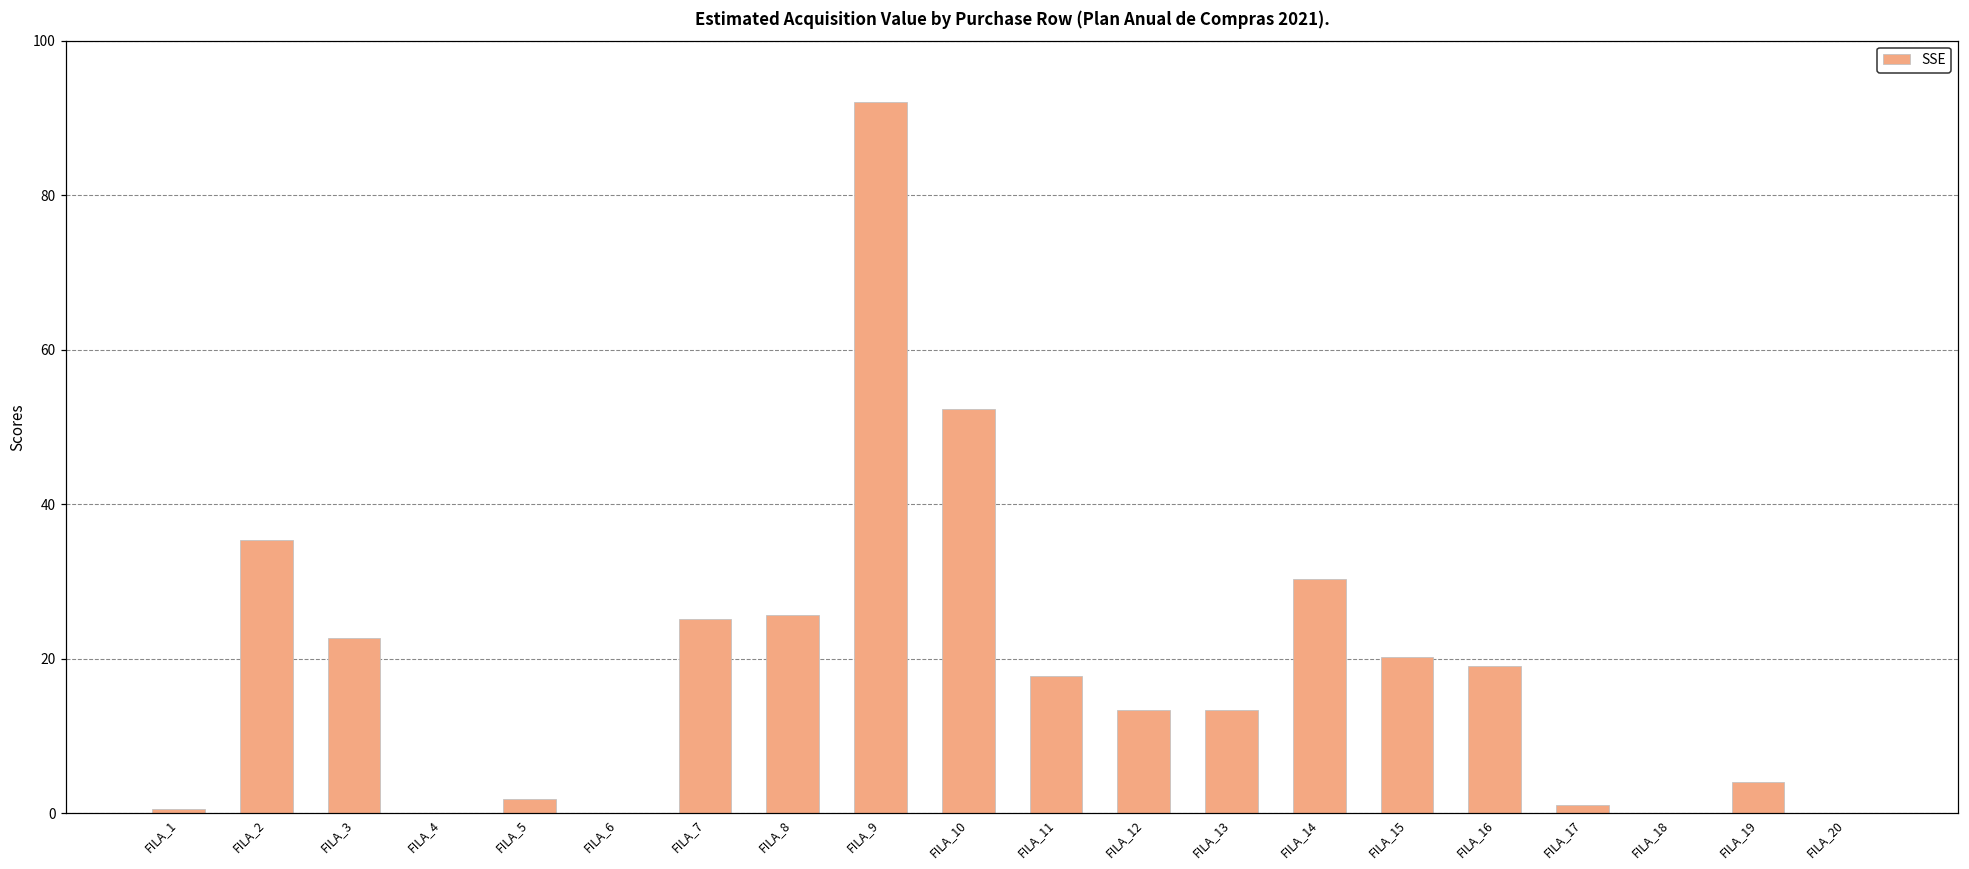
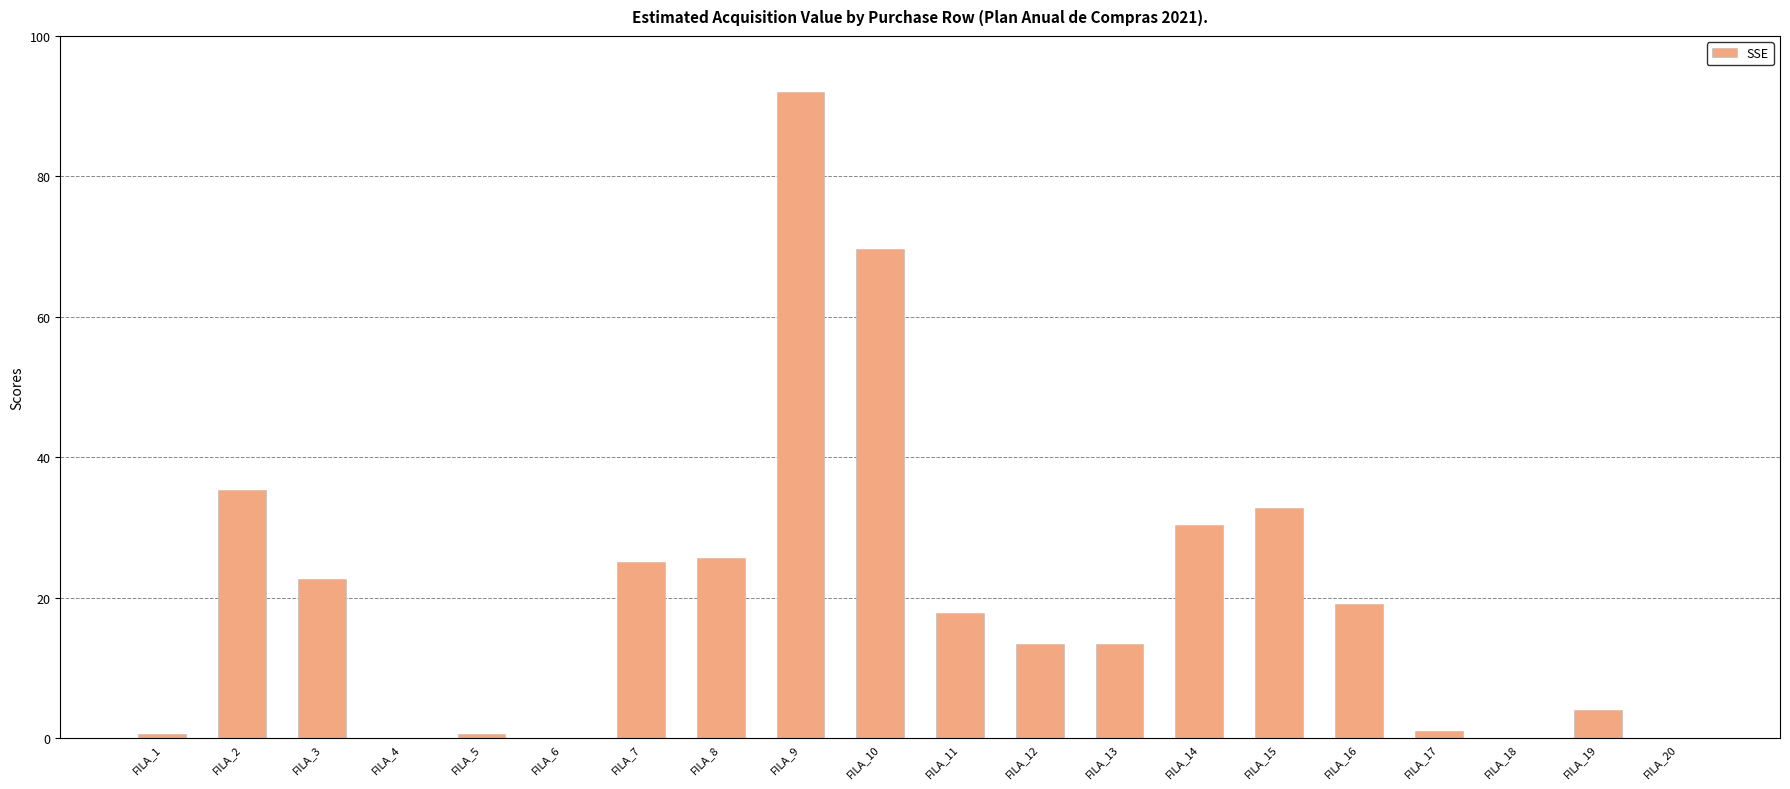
  {
    "FILA_1": 1,
    "FILA_2": 35,
    "FILA_3": 23,
-   "FILA_5": 2,
+   "FILA_5": 1,
    "FILA_7": 25,
    "FILA_8": 26,
    "FILA_9": 92,
-   "FILA_10": 52,
+   "FILA_10": 70,
    "FILA_11": 18,
    "FILA_12": 13,
    "FILA_13": 13,
    "FILA_14": 30,
-   "FILA_15": 20,
+   "FILA_15": 33,
    "FILA_16": 19,
    "FILA_17": 1,
    "FILA_19": 4
  }
